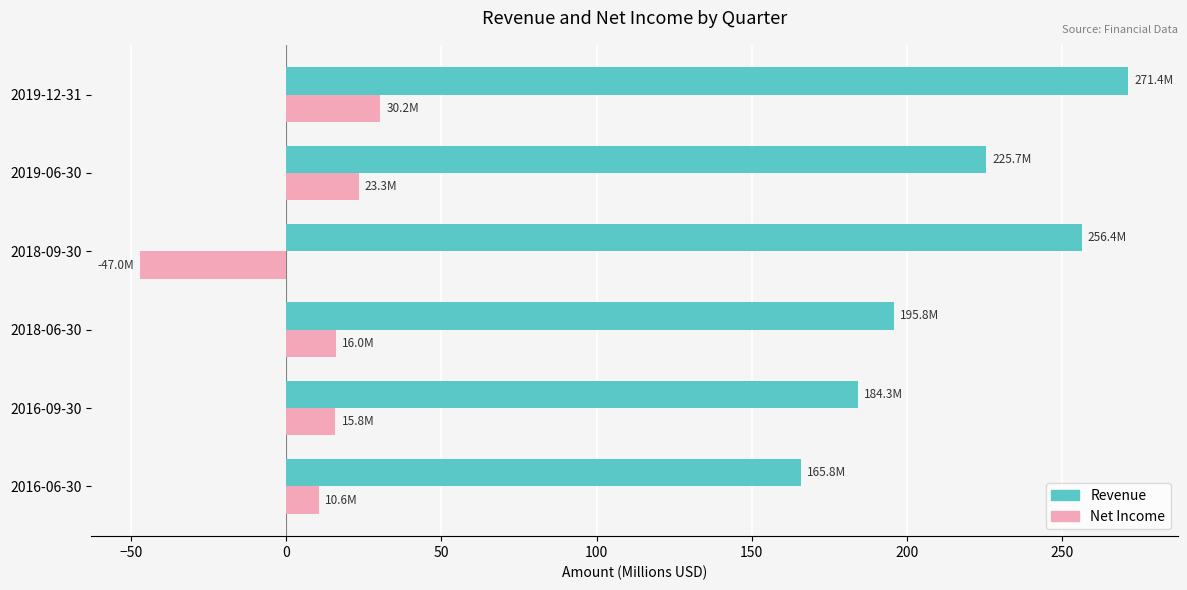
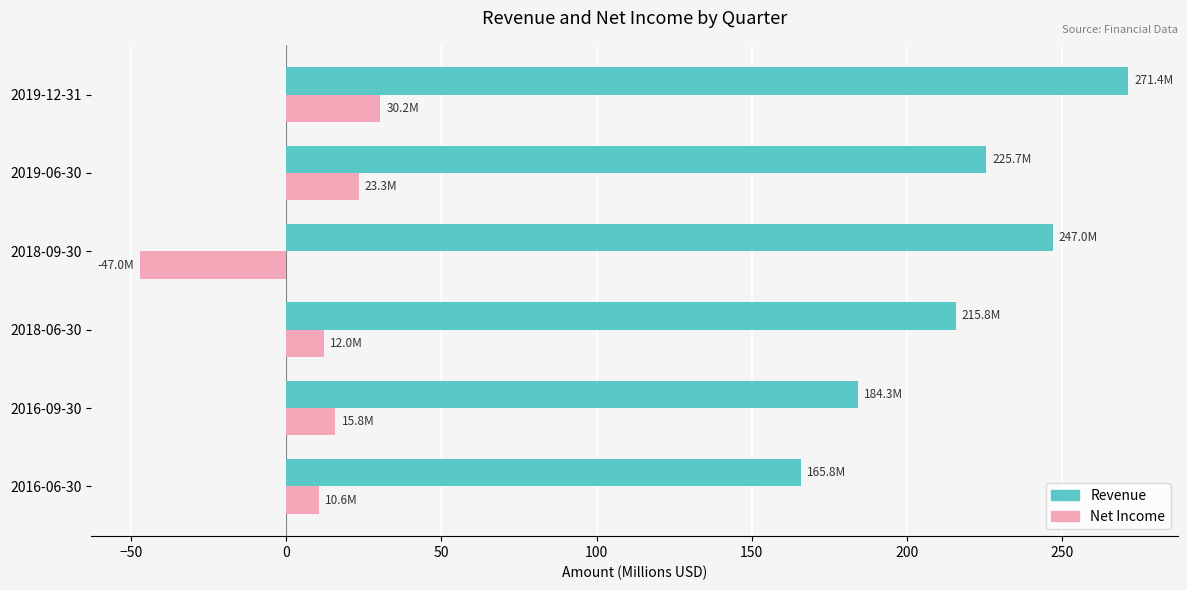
  {
    "Revenue": {
      "2019-12-31": "271.4M",
      "2019-06-30": "225.7M",
-     "2018-09-30": "256.4M",
-     "2018-06-30": "195.8M",
+     "2018-09-30": "247.0M",
+     "2018-06-30": "215.8M",
      "2016-09-30": "184.3M",
      "2016-06-30": "165.8M"
    },
    "Net Income": {
      "2019-12-31": "30.2M",
      "2019-06-30": "23.3M",
      "2018-09-30": "-47.0M",
-     "2018-06-30": "16.0M",
+     "2018-06-30": "12.0M",
      "2016-09-30": "15.8M",
      "2016-06-30": "10.6M"
    }
  }
